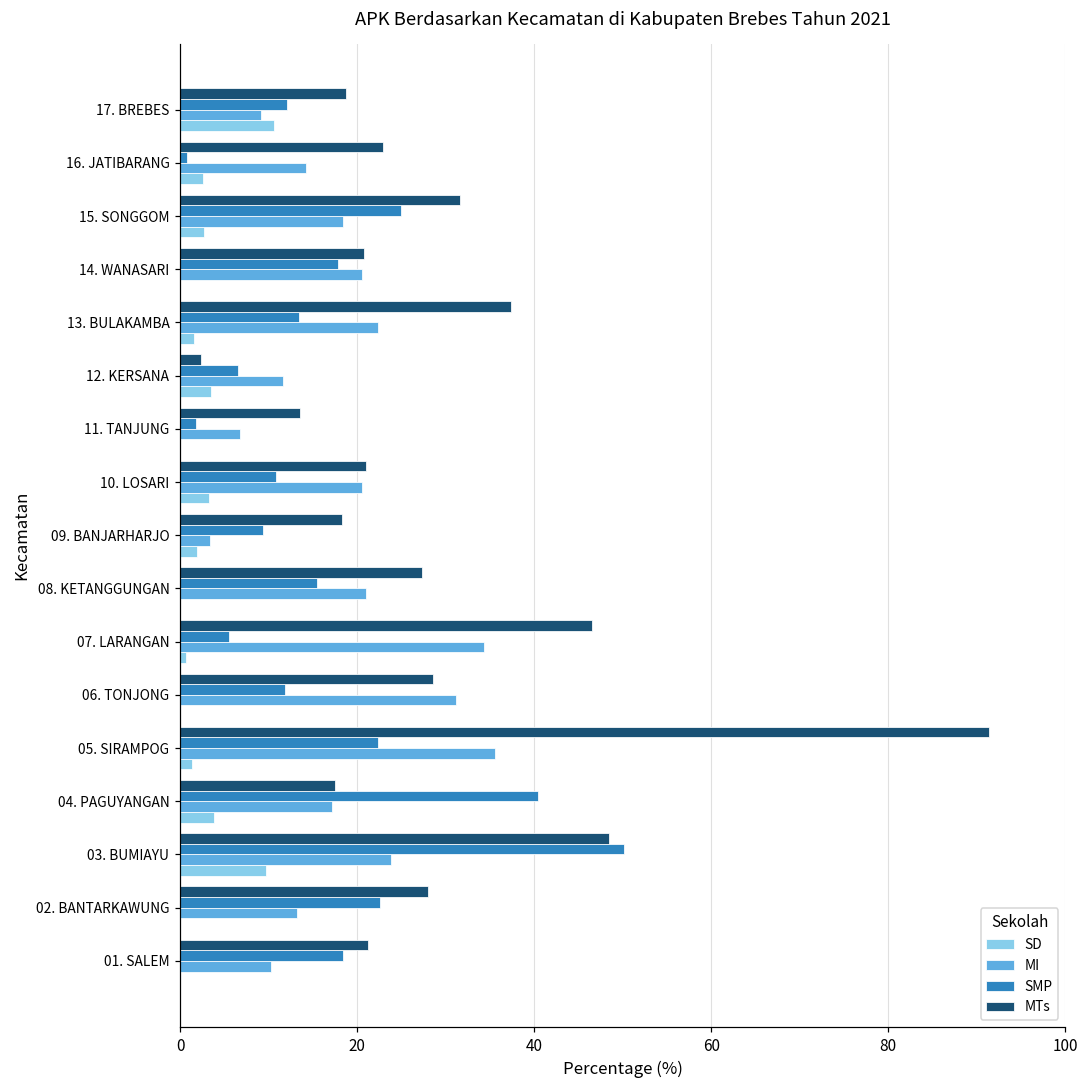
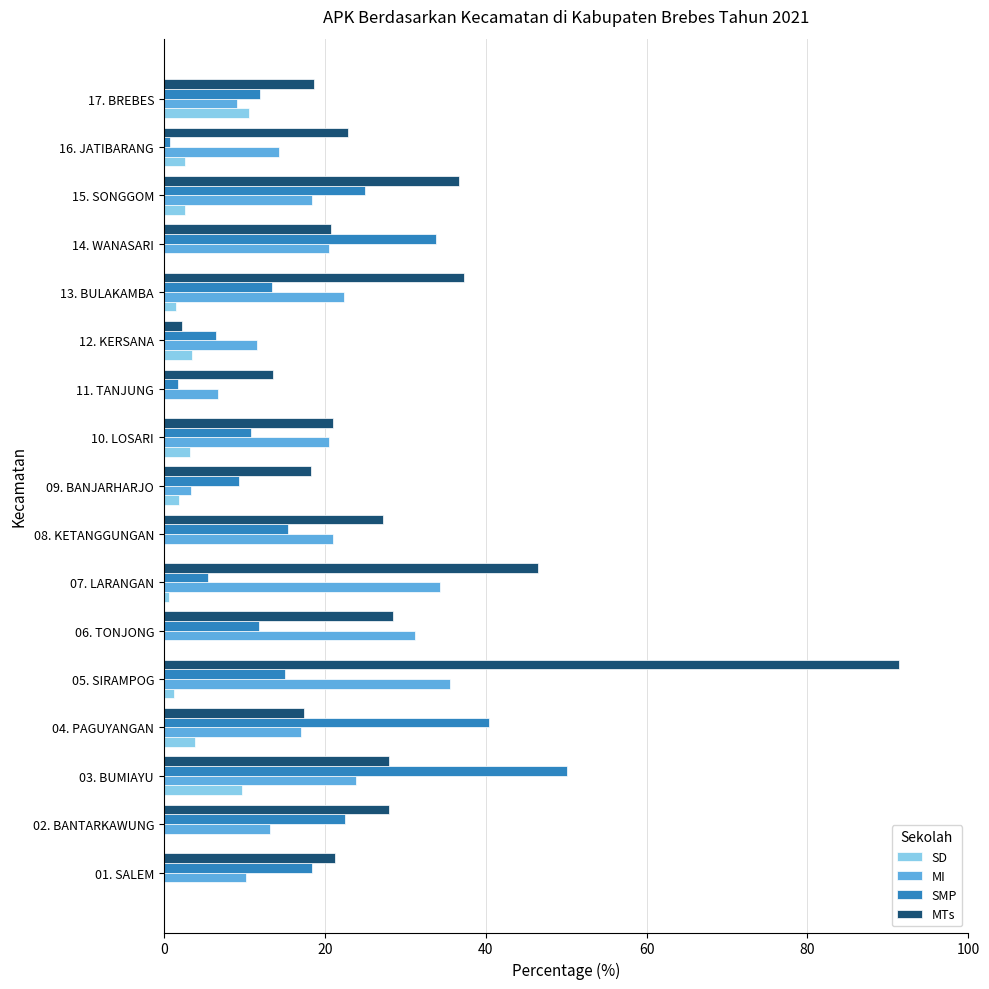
  {
    "SMP": {
      "17. BREBES": 12,
      "16. JATIBARANG": 1,
      "15. SONGGOM": 25,
-     "14. WANASARI": 18,
+     "14. WANASARI": 34,
      "13. BULAKAMBA": 13,
      "12. KERSANA": 7,
      "11. TANJUNG": 2,
      "10. LOSARI": 11,
      "09. BANJARHARJO": 9,
      "08. KETANGGUNGAN": 15,
      "07. LARANGAN": 6,
      "06. TONJONG": 12,
-     "05. SIRAMPOG": 22,
+     "05. SIRAMPOG": 15,
      "04. PAGUYANGAN": 40,
      "03. BUMIAYU": 50,
      "02. BANTARKAWUNG": 23,
      "01. SALEM": 18
    },
    "MTs": {
      "17. BREBES": 19,
      "16. JATIBARANG": 23,
-     "15. SONGGOM": 32,
+     "15. SONGGOM": 37,
      "14. WANASARI": 21,
      "13. BULAKAMBA": 37,
      "12. KERSANA": 2,
      "11. TANJUNG": 14,
      "10. LOSARI": 21,
      "09. BANJARHARJO": 18,
      "08. KETANGGUNGAN": 27,
      "07. LARANGAN": 47,
      "06. TONJONG": 29,
      "05. SIRAMPOG": 91,
      "04. PAGUYANGAN": 17,
-     "03. BUMIAYU": 48,
+     "03. BUMIAYU": 28,
      "02. BANTARKAWUNG": 28,
      "01. SALEM": 21
    }
  }
